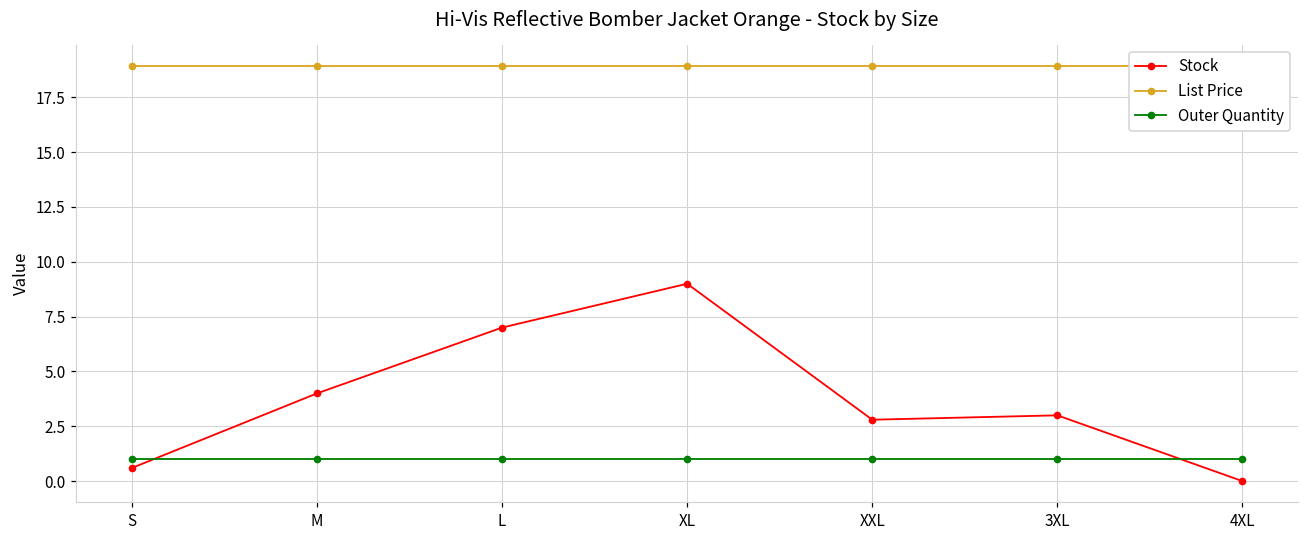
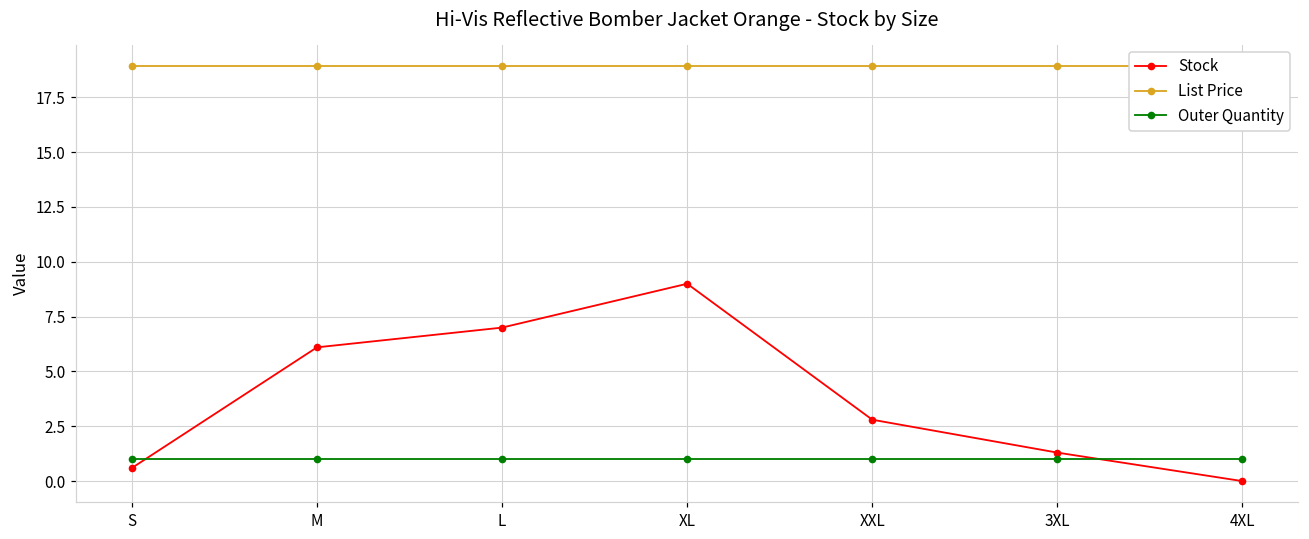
  {
    "Stock": {
      "S": 0.6,
-     "M": 4.0,
+     "M": 6.1,
      "L": 7.0,
      "XL": 9.0,
      "XXL": 2.8,
-     "3XL": 3.0,
+     "3XL": 1.3,
      "4XL": 0.0
    },
    "List Price": {
      "S": 19.0,
      "M": 19.0,
      "L": 19.0,
      "XL": 19.0,
      "XXL": 19.0,
      "3XL": 19.0
    },
    "Outer Quantity": {
      "S": 1.0,
      "M": 1.0,
      "L": 1.0,
      "XL": 1.0,
      "XXL": 1.0,
      "3XL": 1.0,
      "4XL": 1.0
    }
  }
